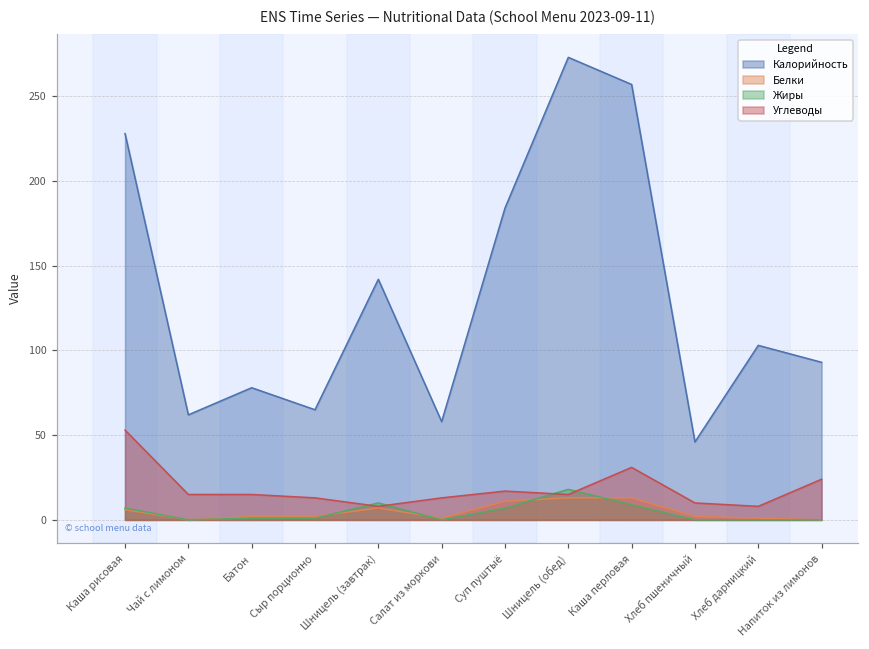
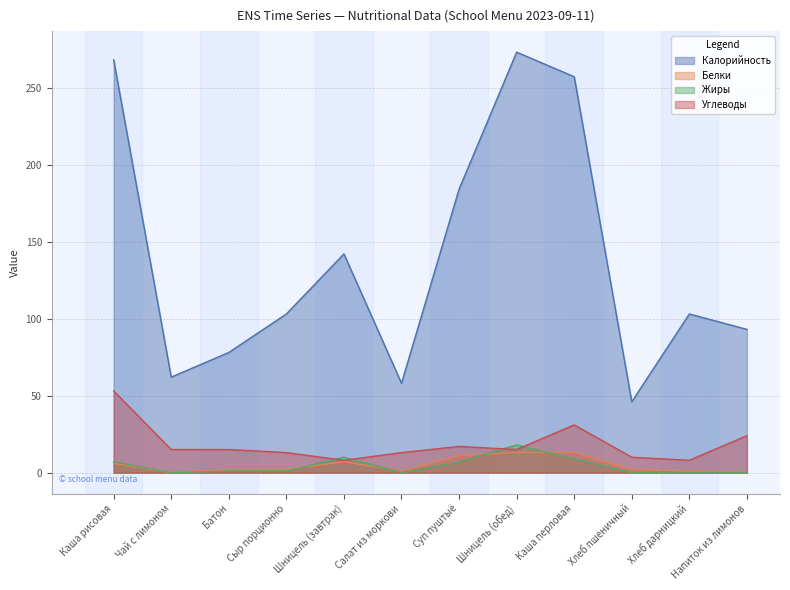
  {
    "Калорийность": {
-     "Каша рисовая": 228,
+     "Каша рисовая": 268,
      "Чай с лимоном": 62,
      "Батон": 78,
-     "Сыр порционно": 65,
+     "Сыр порционно": 103,
      "Шницель (завтрак)": 142,
      "Салат из моркови": 58,
      "Суп пуштыё": 184,
      "Шницель (обед)": 273,
      "Каша перловая": 257,
      "Хлеб пшеничный": 46,
      "Хлеб дарницкий": 103,
      "Напиток из лимонов": 93
    },
    "Жиры": {
      "Шницель (завтрак)": 10,
      "Суп пуштыё": 7,
      "Шницель (обед)": 18,
      "Каша перловая": 9,
      "Хлеб пшеничный": 0
    }
  }
